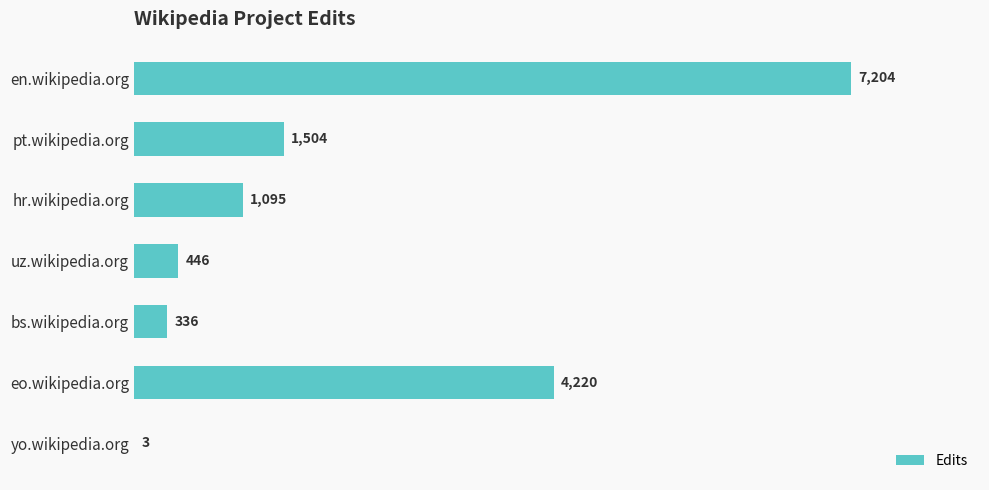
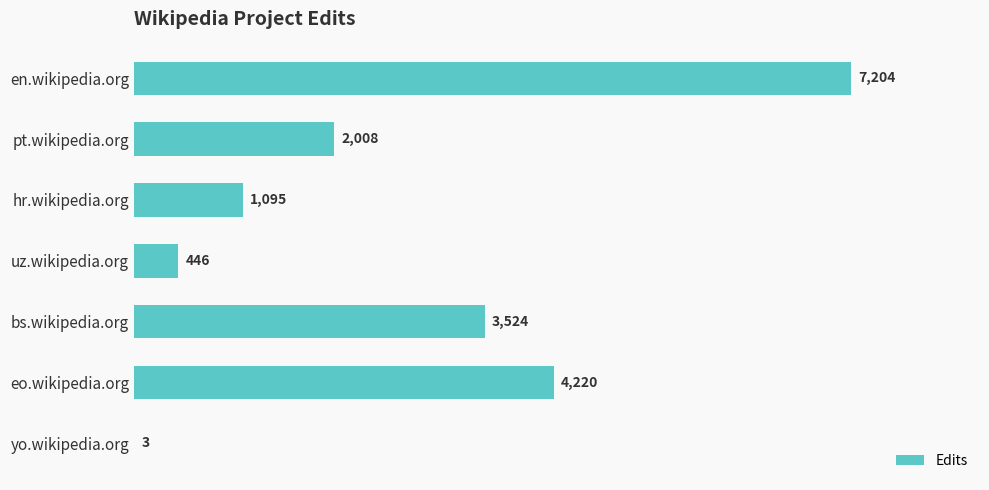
  {
    "en.wikipedia.org": "7,204",
-   "pt.wikipedia.org": "1,504",
+   "pt.wikipedia.org": "2,008",
    "hr.wikipedia.org": "1,095",
    "uz.wikipedia.org": "446",
-   "bs.wikipedia.org": "336",
+   "bs.wikipedia.org": "3,524",
    "eo.wikipedia.org": "4,220",
    "yo.wikipedia.org": "3"
  }
